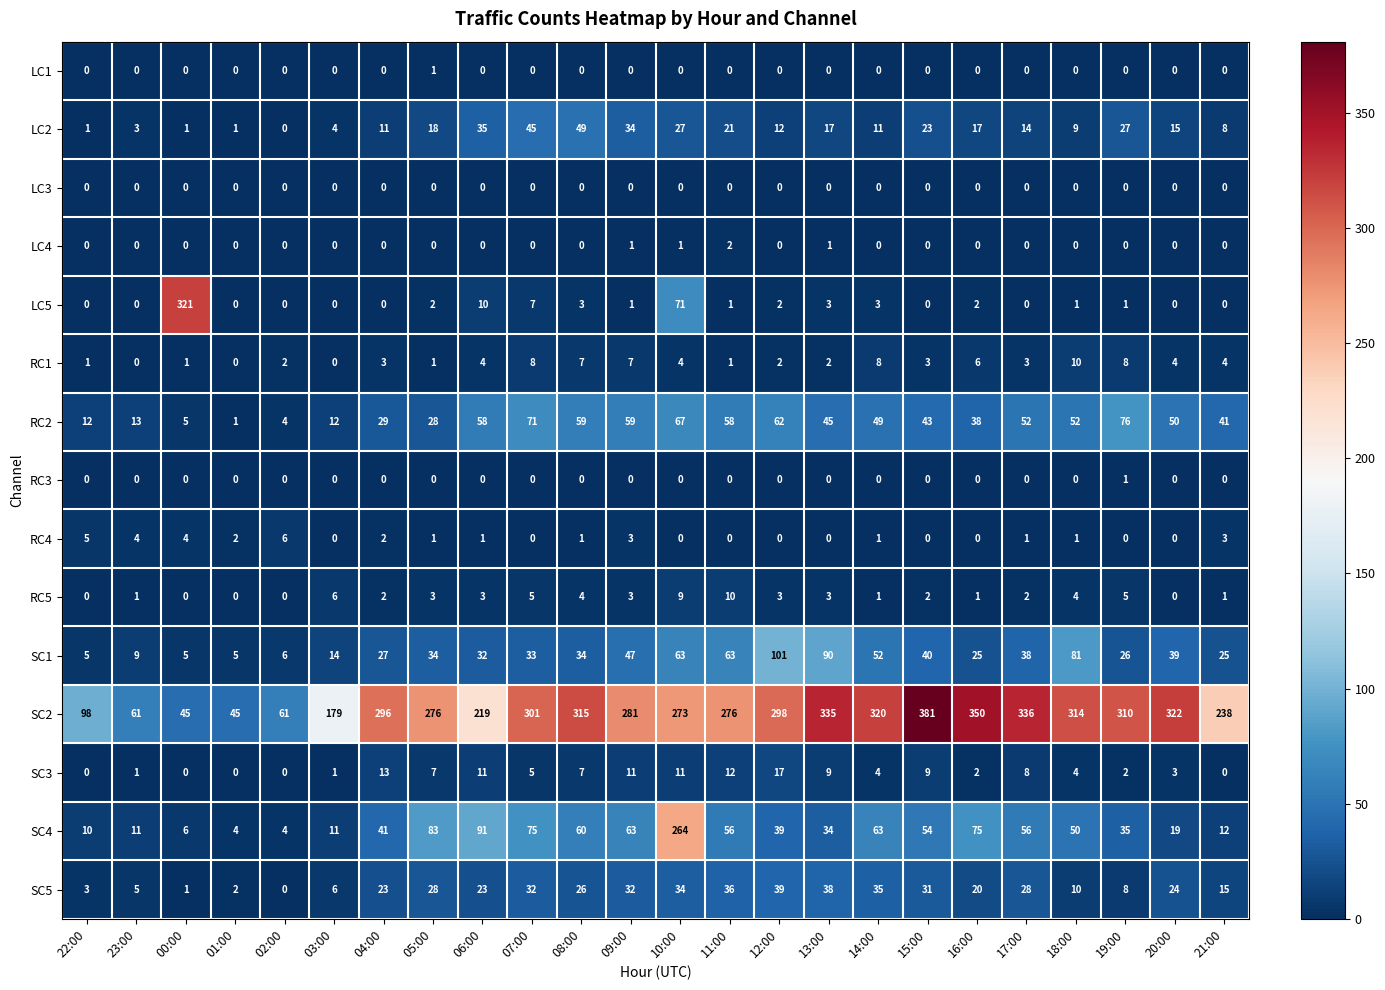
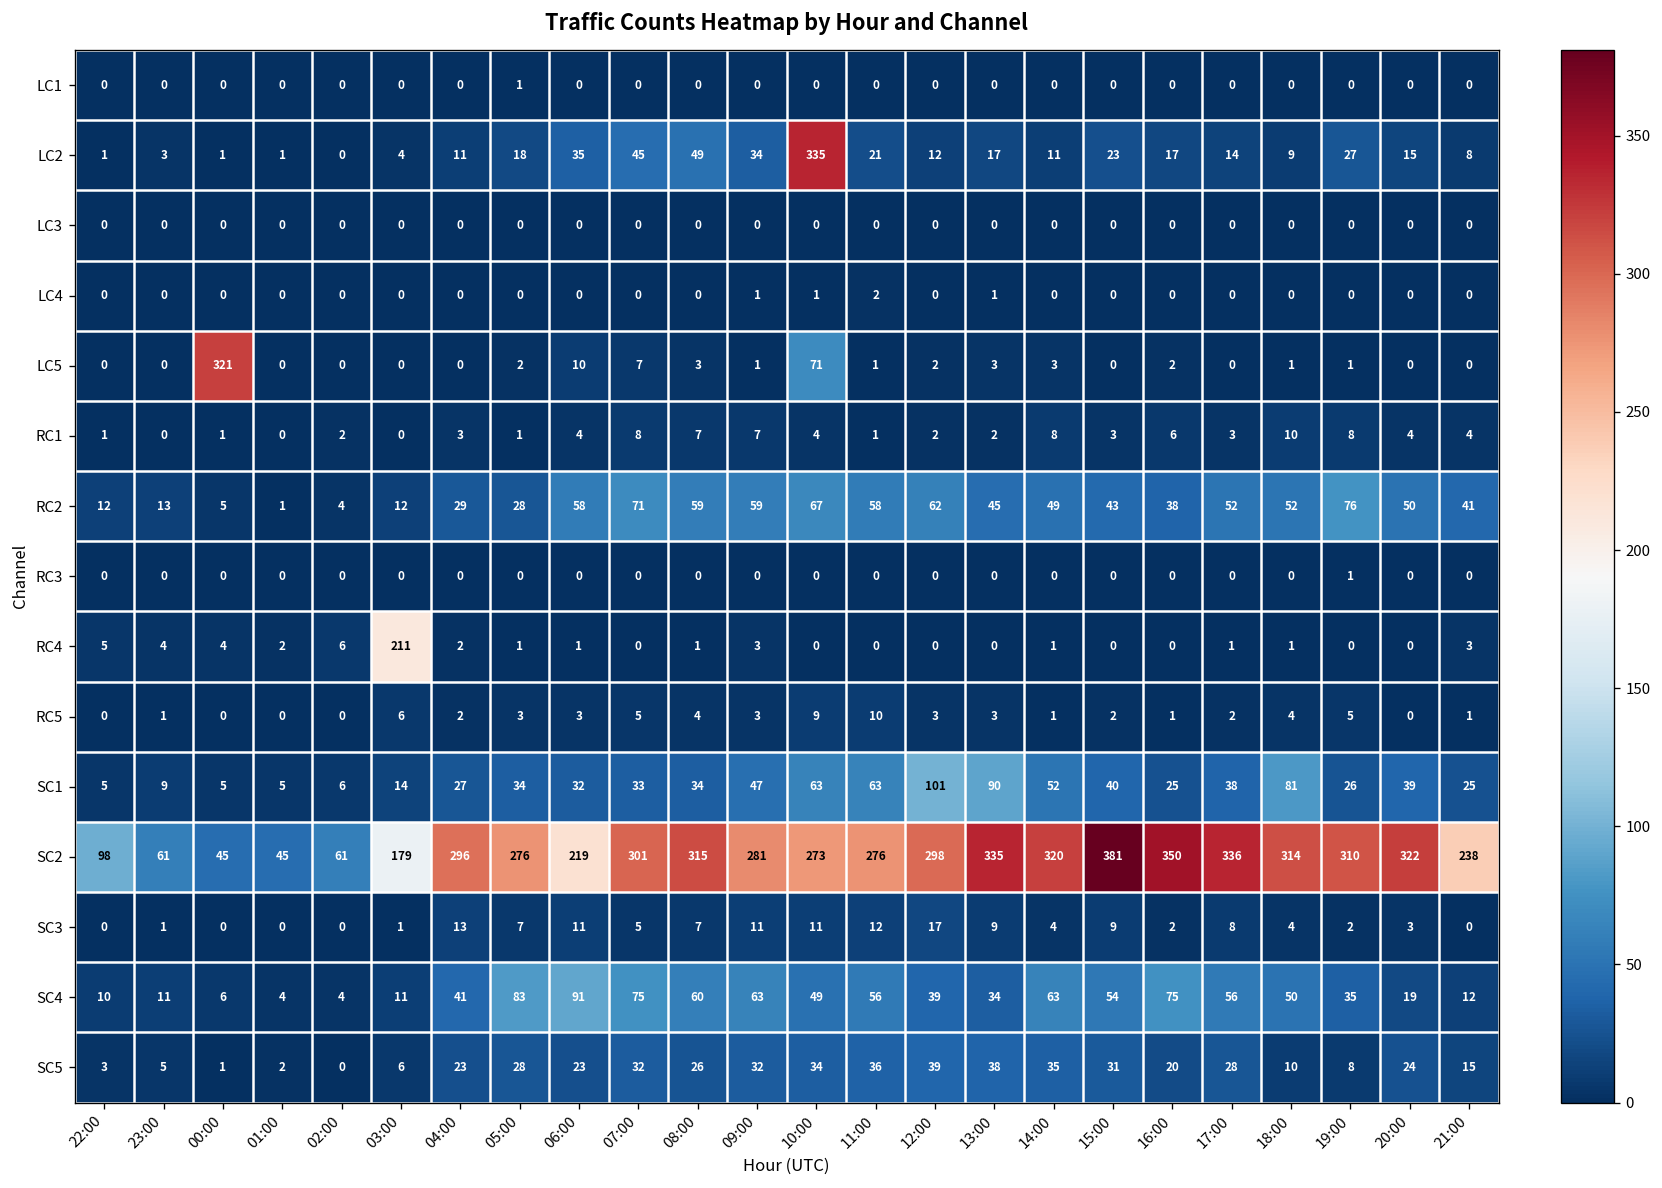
  {
    "LC2": {
      "22:00": 1,
      "23:00": 3,
      "00:00": 1,
      "01:00": 1,
      "02:00": 0,
      "03:00": 4,
      "04:00": 11,
      "05:00": 18,
      "06:00": 35,
      "07:00": 45,
      "08:00": 49,
      "09:00": 34,
-     "10:00": 27,
+     "10:00": 335,
      "11:00": 21,
      "12:00": 12,
      "13:00": 17,
      "14:00": 11,
      "15:00": 23,
      "16:00": 17,
      "17:00": 14,
      "18:00": 9,
      "19:00": 27,
      "20:00": 15,
      "21:00": 8
    },
    "RC4": {
      "22:00": 5,
      "23:00": 4,
      "00:00": 4,
      "01:00": 2,
      "02:00": 6,
-     "03:00": 0,
+     "03:00": 211,
      "04:00": 2,
      "05:00": 1,
      "06:00": 1,
      "07:00": 0,
      "08:00": 1,
      "09:00": 3,
      "10:00": 0,
      "11:00": 0,
      "12:00": 0,
      "13:00": 0,
      "14:00": 1,
      "15:00": 0,
      "16:00": 0,
      "17:00": 1,
      "18:00": 1,
      "19:00": 0,
      "20:00": 0,
      "21:00": 3
    },
    "SC4": {
      "22:00": 10,
      "23:00": 11,
      "00:00": 6,
      "01:00": 4,
      "02:00": 4,
      "03:00": 11,
      "04:00": 41,
      "05:00": 83,
      "06:00": 91,
      "07:00": 75,
      "08:00": 60,
      "09:00": 63,
-     "10:00": 264,
+     "10:00": 49,
      "11:00": 56,
      "12:00": 39,
      "13:00": 34,
      "14:00": 63,
      "15:00": 54,
      "16:00": 75,
      "17:00": 56,
      "18:00": 50,
      "19:00": 35,
      "20:00": 19,
      "21:00": 12
    }
  }
